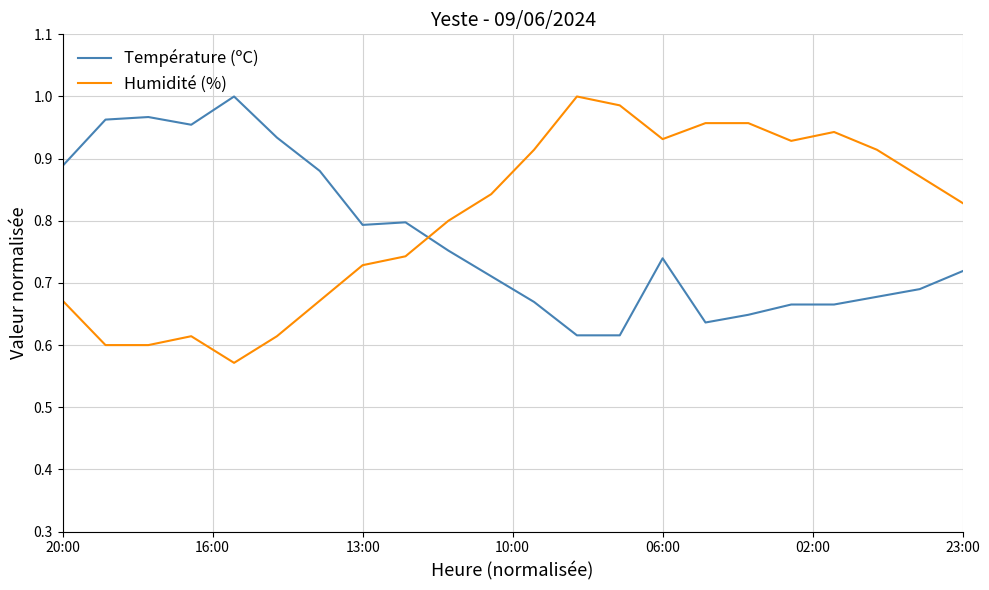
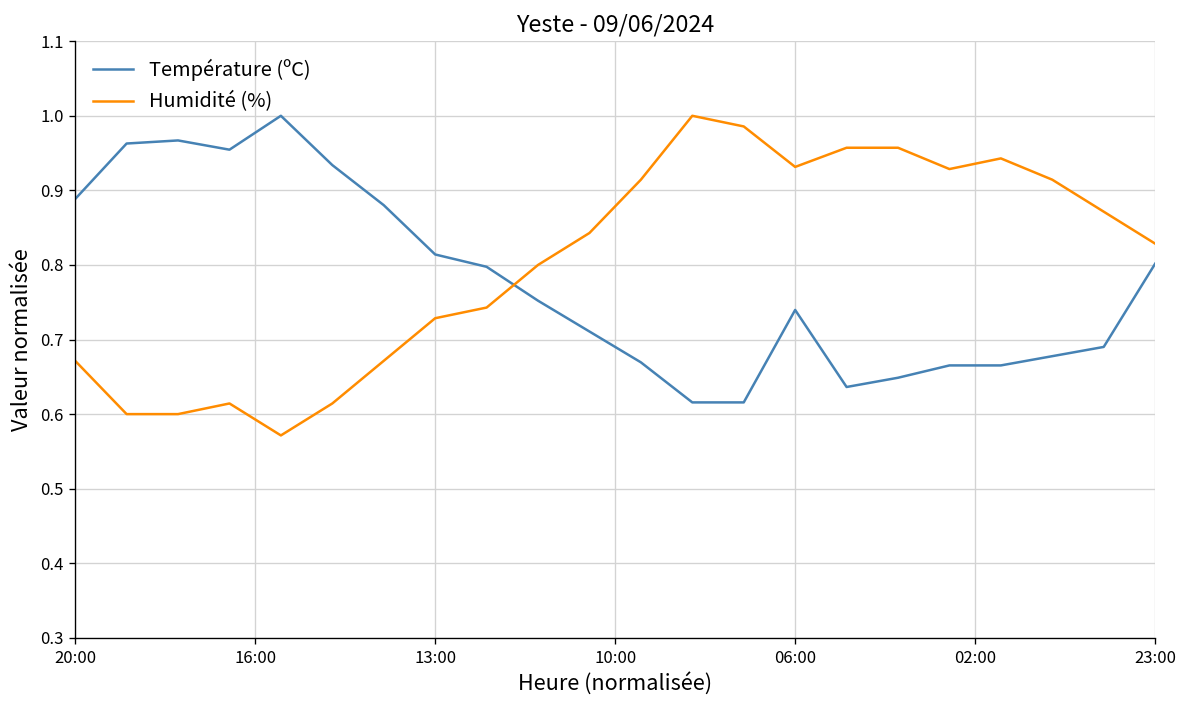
  {
    "Température (ºC)": {
      "20:00": 0.89,
-     "13:00": 0.79,
+     "13:00": 0.81,
      "06:00": 0.74,
-     "23:00": 0.72
+     "23:00": 0.80
    },
    "Humidité (%)": {
      "20:00": 0.67,
      "13:00": 0.73,
      "06:00": 0.93,
      "23:00": 0.83
    }
  }
